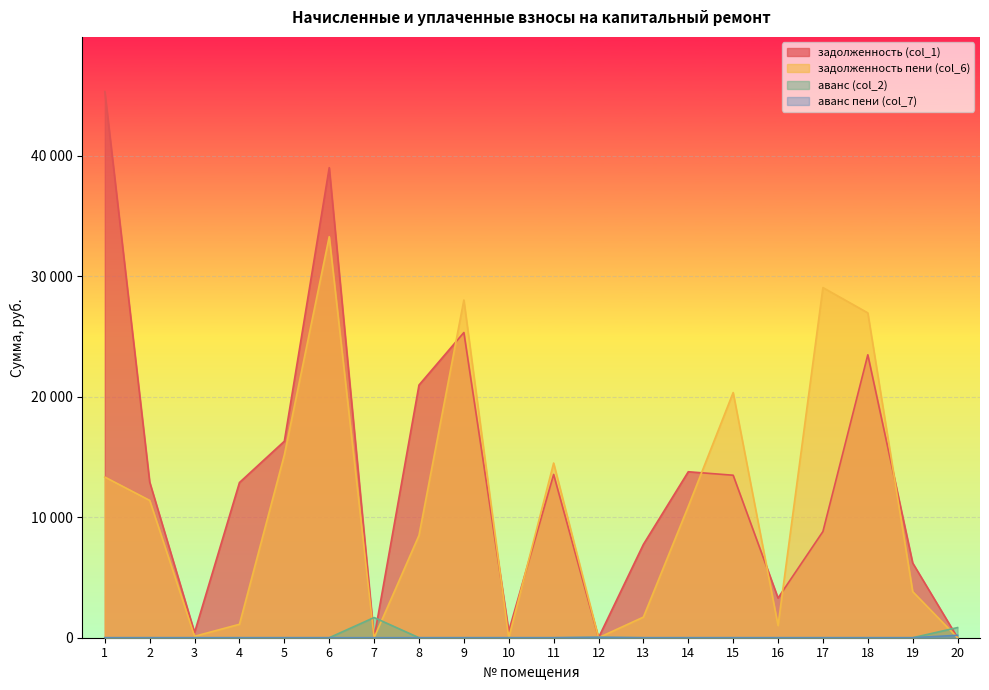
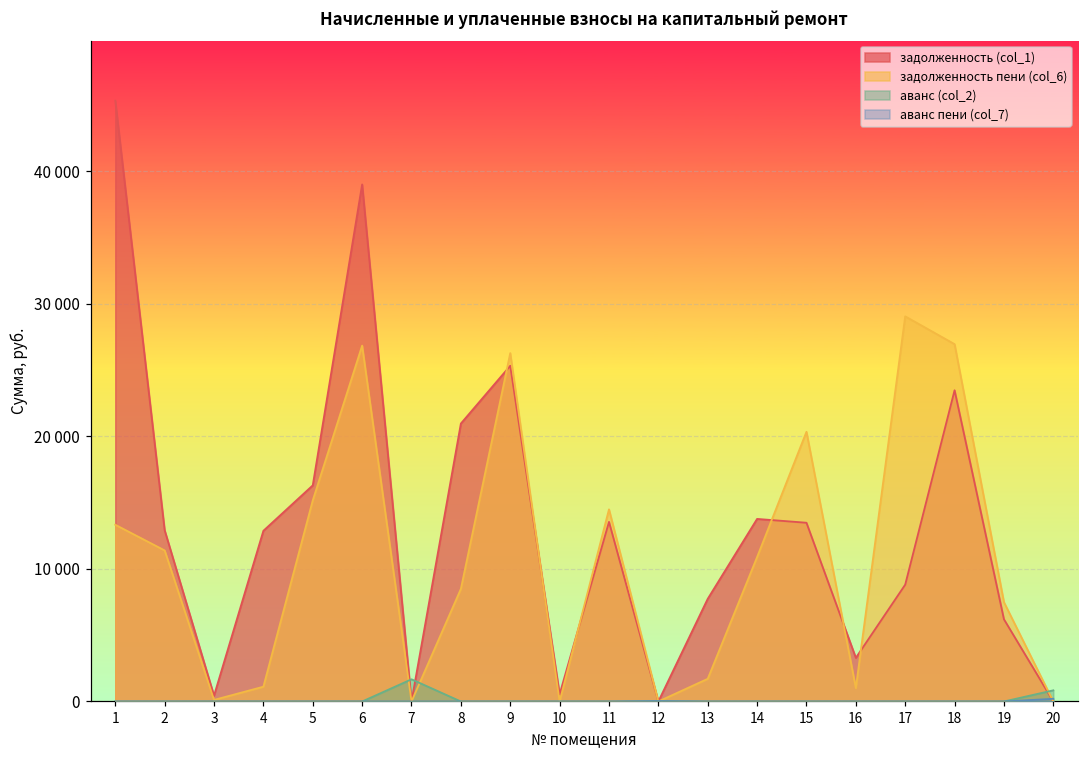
  {
    "задолженность (col_1)": {
      "1": 45300,
      "2": 12900,
      "3": 400,
      "4": 12900,
      "5": 16300,
      "6": 39000,
      "8": 21000,
      "9": 25300,
      "10": 500,
      "11": 13500,
      "13": 7700,
      "14": 13800,
      "15": 13500,
      "16": 3300,
      "17": 8800,
      "18": 23500,
      "19": 6200
    },
    "задолженность пени (col_6)": {
      "1": 13300,
      "2": 11400,
      "4": 1100,
      "5": 15200,
-     "6": 33300,
+     "6": 26800,
      "8": 8500,
-     "9": 28000,
+     "9": 26300,
      "11": 14500,
      "13": 1700,
      "14": 10900,
      "15": 20300,
      "16": 1000,
      "17": 29000,
      "18": 27000,
-     "19": 3800
+     "19": 7500
    }
  }
